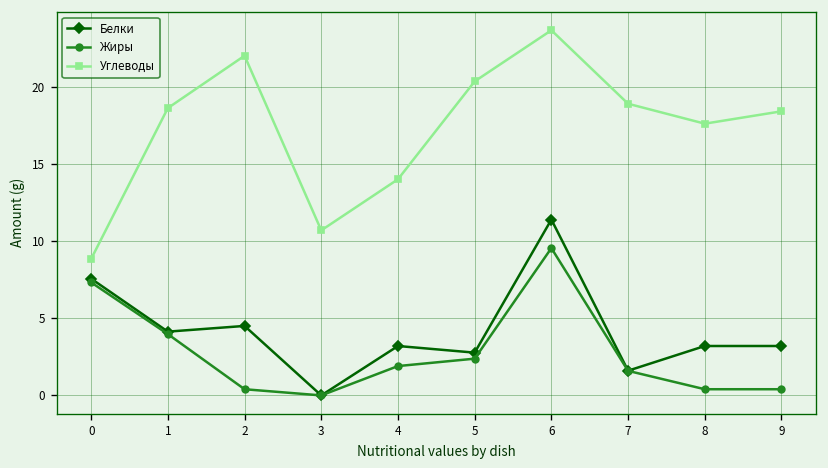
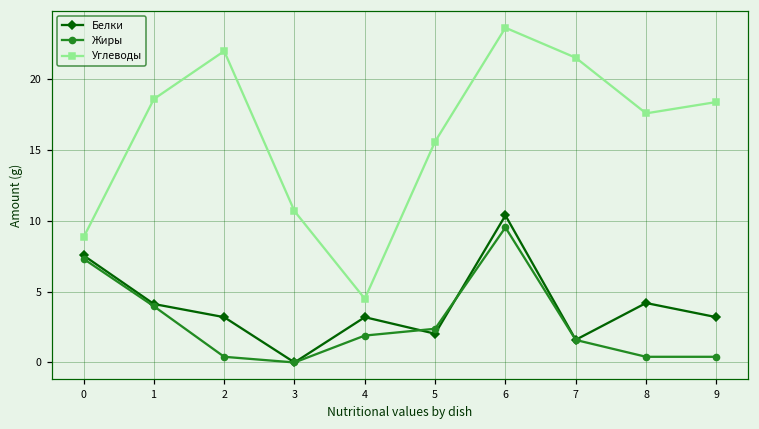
  {
    "Белки": {
      "0": 7.6,
-     "2": 4.5,
+     "2": 3.2,
      "4": 3.2,
-     "5": 2.8,
-     "6": 11.4,
-     "8": 3.2,
+     "5": 2.0,
+     "6": 10.4,
+     "8": 4.2,
      "9": 3.2
    },
    "Жиры": {
      "0": 7.3,
      "2": 0.4,
      "4": 1.9,
      "5": 2.4,
      "6": 9.5,
      "8": 0.4,
      "9": 0.4
    },
    "Углеводы": {
      "0": 8.8,
      "1": 18.6,
      "2": 22.0,
      "3": 10.7,
-     "4": 14.0,
-     "5": 20.3,
+     "4": 4.5,
+     "5": 15.6,
      "6": 23.7,
-     "7": 18.9,
+     "7": 21.5,
      "8": 17.6,
      "9": 18.4
    }
  }
